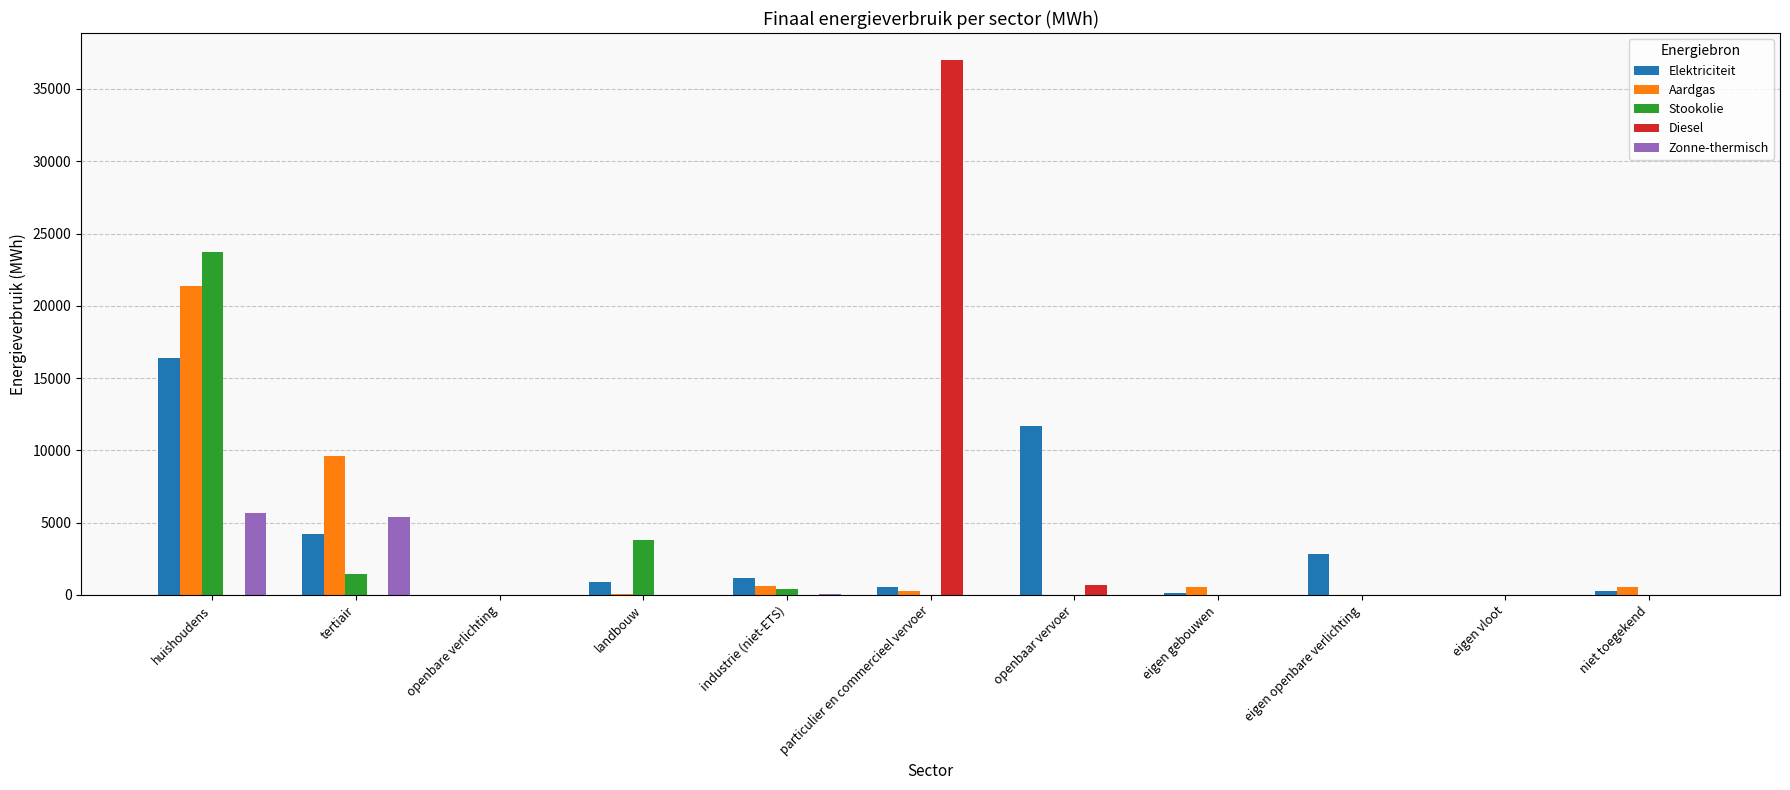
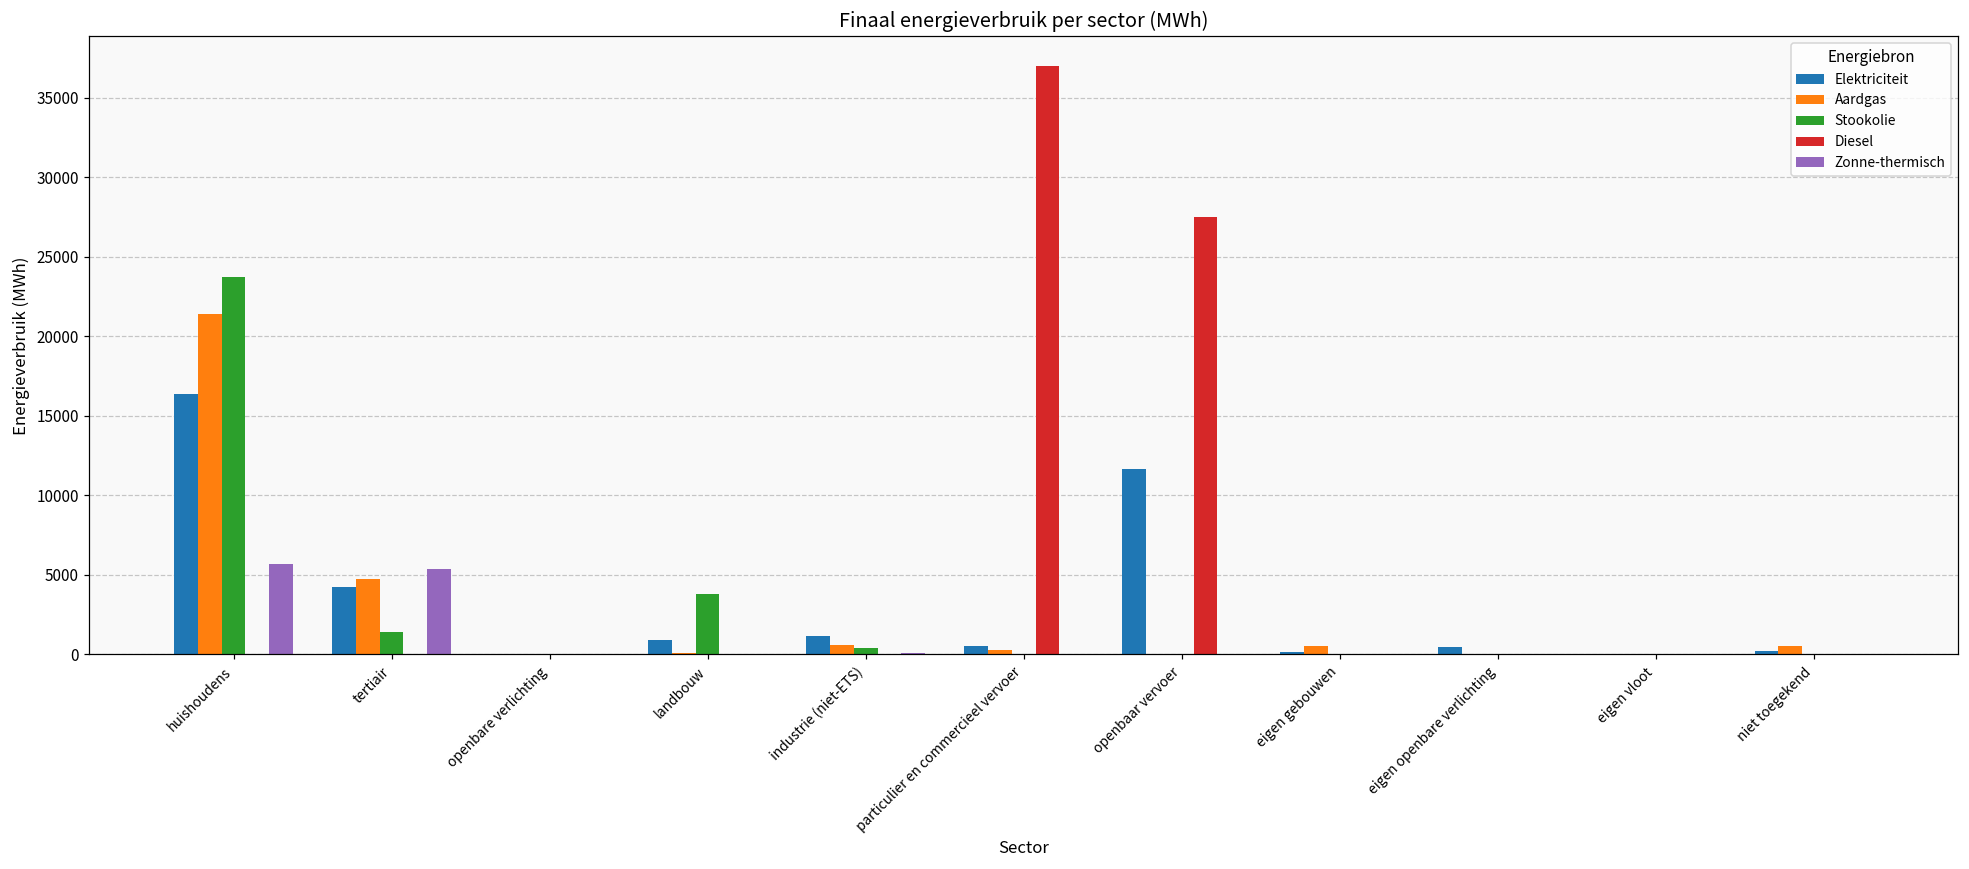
  {
    "Elektriciteit": {
      "huishoudens": 16400,
      "tertiair": 4200,
      "openbare verlichting": 0,
      "landbouw": 900,
      "industrie (niet-ETS)": 1200,
      "particulier en commercieel vervoer": 500,
      "openbaar vervoer": 11700,
-     "eigen openbare verlichting": 2800,
+     "eigen openbare verlichting": 500,
      "eigen vloot": 0,
      "niet toegekend": 200
    },
    "Aardgas": {
      "huishoudens": 21400,
-     "tertiair": 9600,
+     "tertiair": 4700,
      "openbare verlichting": 0,
      "industrie (niet-ETS)": 600,
      "particulier en commercieel vervoer": 300,
      "openbaar vervoer": 0,
      "eigen gebouwen": 600,
      "eigen openbare verlichting": 0,
      "eigen vloot": 0,
      "niet toegekend": 600
    },
    "Stookolie": {
      "huishoudens": 23700,
      "tertiair": 1400,
      "openbare verlichting": 0,
      "landbouw": 3800,
      "industrie (niet-ETS)": 400,
      "particulier en commercieel vervoer": 0,
      "openbaar vervoer": 0,
      "eigen gebouwen": 0,
      "eigen openbare verlichting": 0,
      "eigen vloot": 0,
      "niet toegekend": 0
    },
    "Diesel": {
      "huishoudens": 0,
      "tertiair": 0,
      "openbare verlichting": 0,
      "landbouw": 0,
      "industrie (niet-ETS)": 0,
      "particulier en commercieel vervoer": 37000,
-     "openbaar vervoer": 700,
+     "openbaar vervoer": 27500,
      "eigen gebouwen": 0,
      "eigen openbare verlichting": 0,
      "eigen vloot": 0,
      "niet toegekend": 0
    },
    "Zonne-thermisch": {
      "huishoudens": 5700,
      "tertiair": 5400,
      "openbare verlichting": 0,
      "landbouw": 0,
      "particulier en commercieel vervoer": 0,
      "openbaar vervoer": 0,
      "eigen gebouwen": 0,
      "eigen openbare verlichting": 0,
      "eigen vloot": 0,
      "niet toegekend": 0
    }
  }
